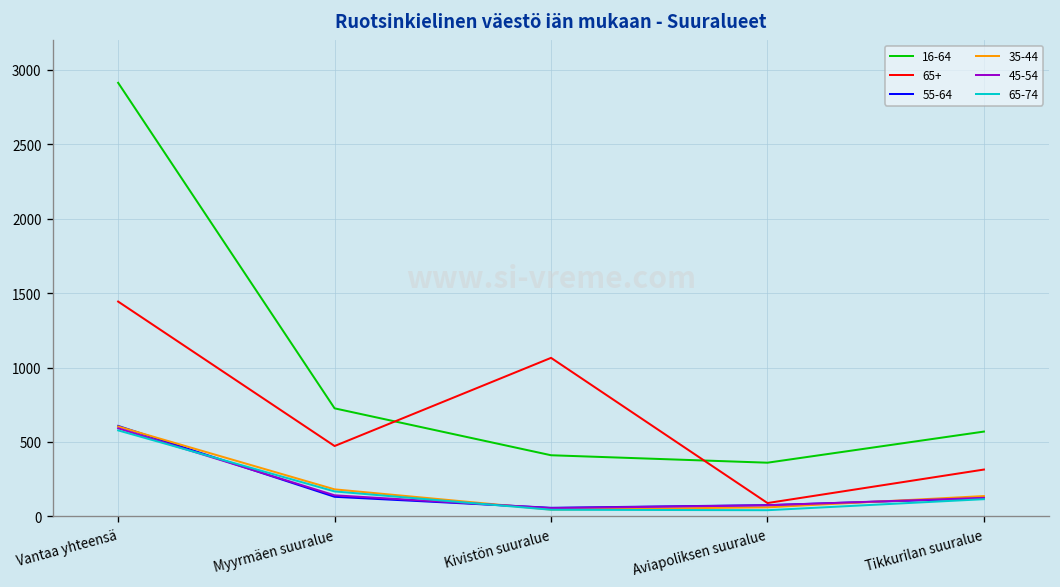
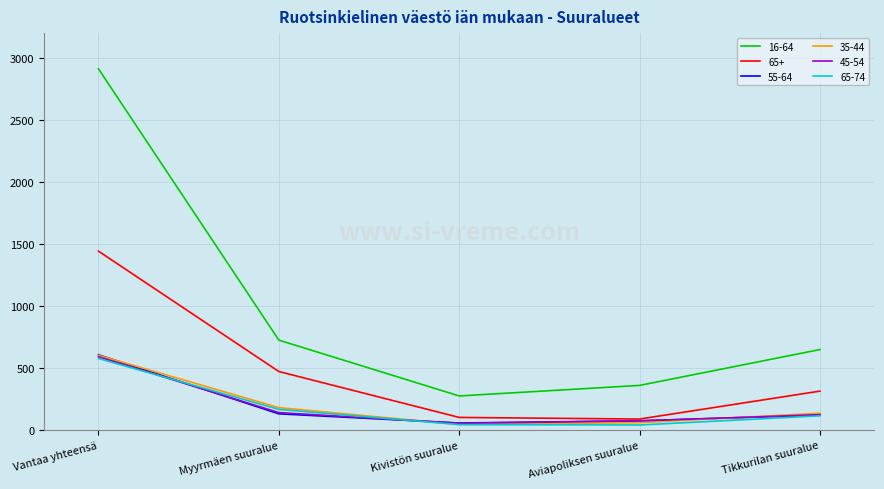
  {
    "16-64": {
      "Vantaa yhteensä": 2910,
      "Myyrmäen suuralue": 730,
-     "Kivistön suuralue": 410,
+     "Kivistön suuralue": 280,
      "Aviapoliksen suuralue": 360,
-     "Tikkurilan suuralue": 570
+     "Tikkurilan suuralue": 650
    },
    "65+": {
      "Vantaa yhteensä": 1440,
      "Myyrmäen suuralue": 470,
-     "Kivistön suuralue": 1070,
+     "Kivistön suuralue": 100,
      "Tikkurilan suuralue": 320
    }
  }
